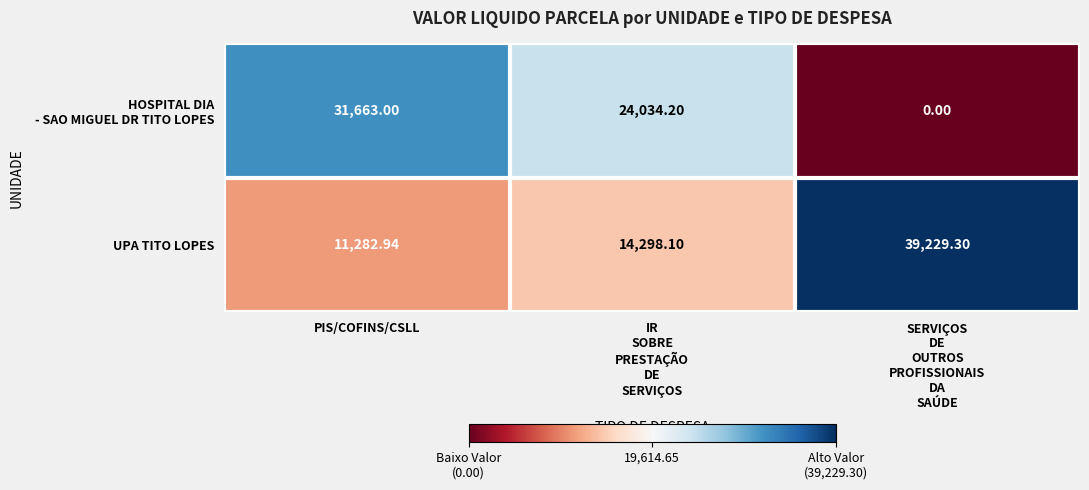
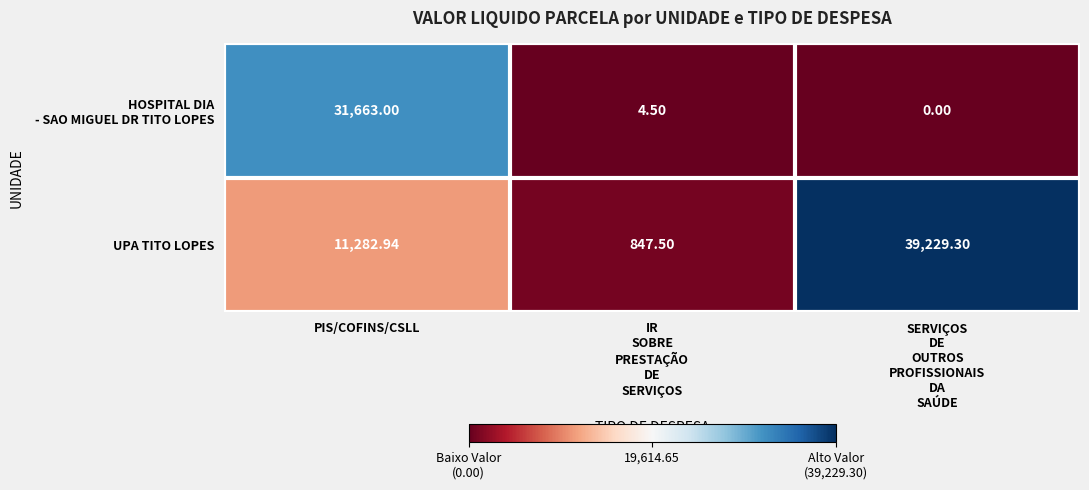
  {
    "HOSPITAL DIA - SAO MIGUEL DR TITO LOPES": {
      "PIS/COFINS/CSLL": "31,663.00",
-     "IR SOBRE PRESTAÇÃO DE SERVIÇOS": "24,034.20",
+     "IR SOBRE PRESTAÇÃO DE SERVIÇOS": "4.50",
      "SERVIÇOS DE OUTROS PROFISSIONAIS DA SAÚDE": "0.00"
    },
    "UPA TITO LOPES": {
      "PIS/COFINS/CSLL": "11,282.94",
-     "IR SOBRE PRESTAÇÃO DE SERVIÇOS": "14,298.10",
+     "IR SOBRE PRESTAÇÃO DE SERVIÇOS": "847.50",
      "SERVIÇOS DE OUTROS PROFISSIONAIS DA SAÚDE": "39,229.30"
    }
  }
